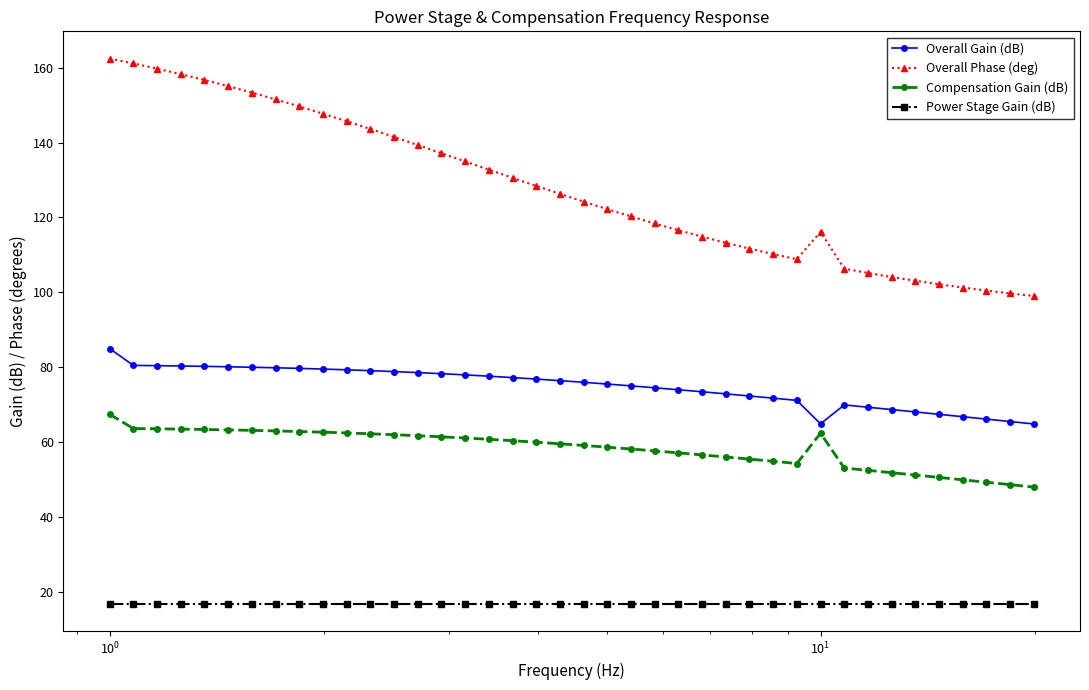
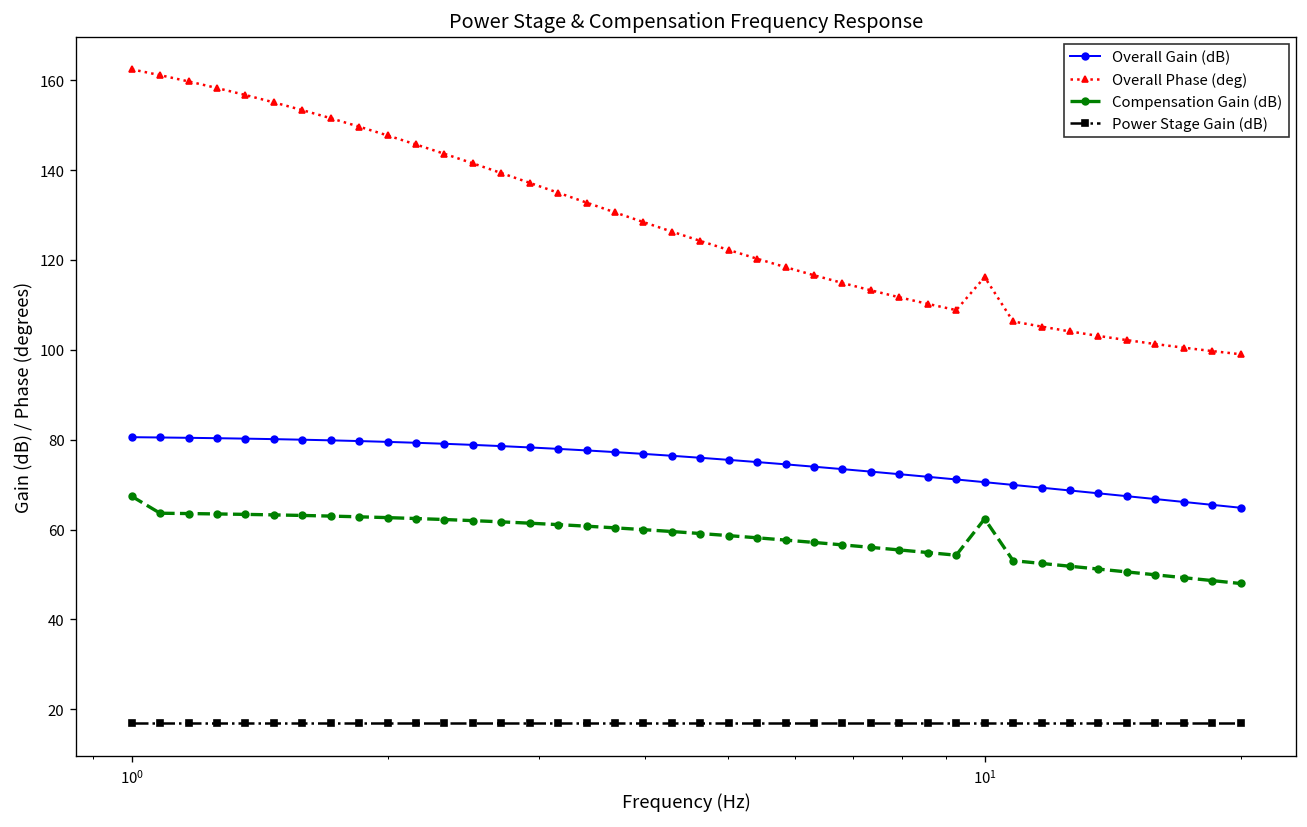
  {
    "Overall Gain (dB)": {
-     "10^0": 85,
-     "10^1": 65
+     "10^0": 81,
+     "10^1": 71
    },
    "Overall Phase (deg)": {
      "10^0": 162,
      "10^1": 116
    },
    "Compensation Gain (dB)": {
      "10^0": 67,
      "10^1": 62
    },
    "Power Stage Gain (dB)": {
      "10^0": 17,
      "10^1": 17
    }
  }
